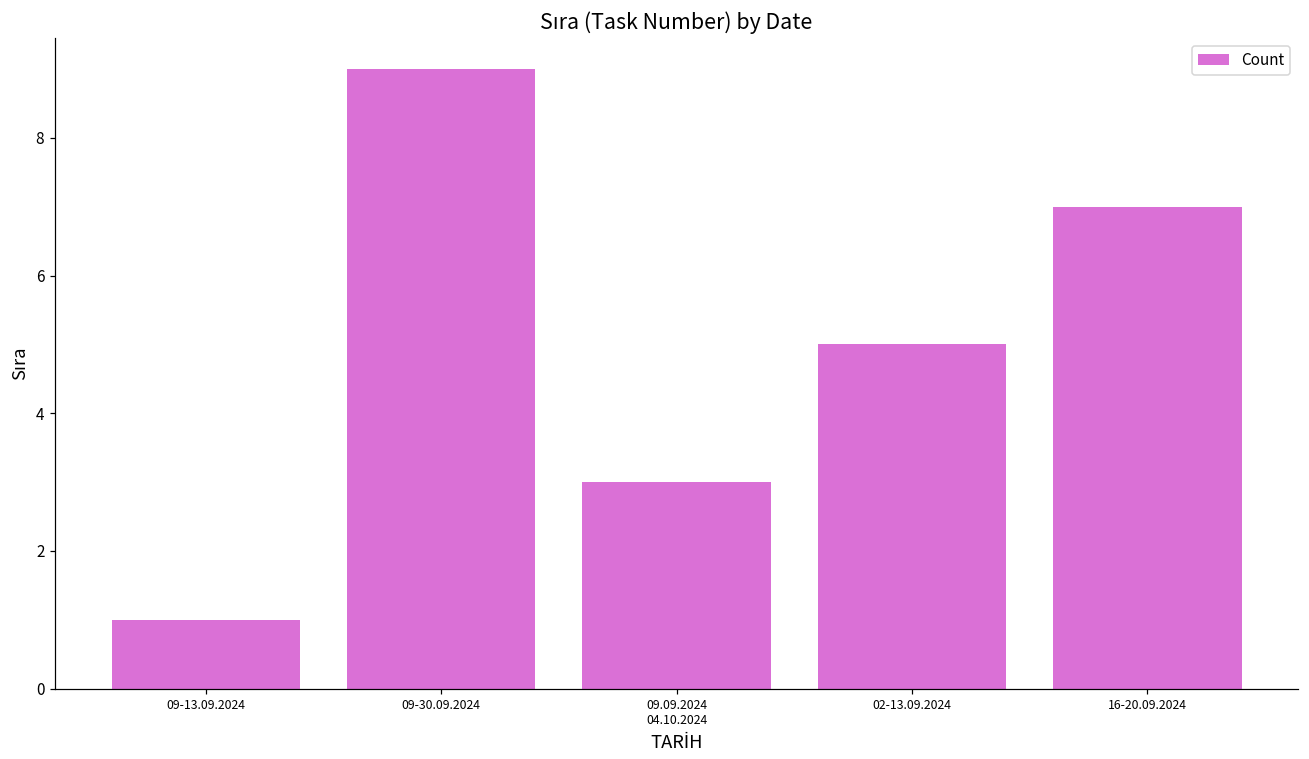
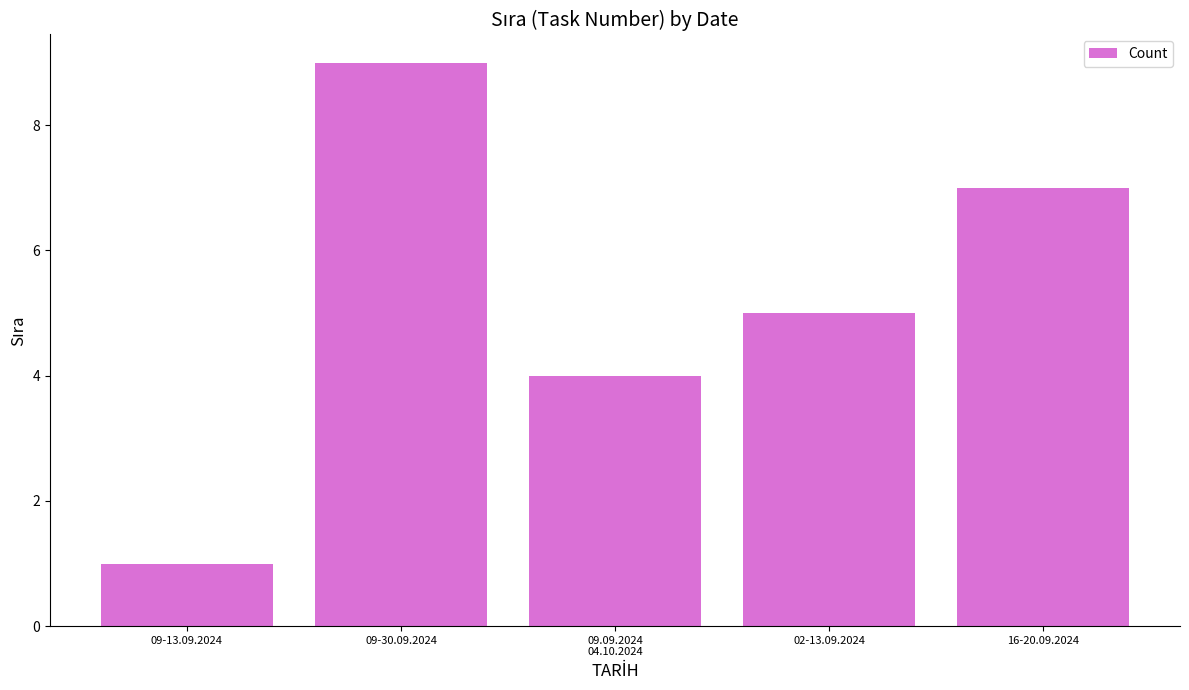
  {
    "09-13.09.2024": 1,
-   "09.09.2024 04.10.2024": 3,
+   "09.09.2024 04.10.2024": 4,
    "02-13.09.2024": 5,
    "16-20.09.2024": 7
  }
